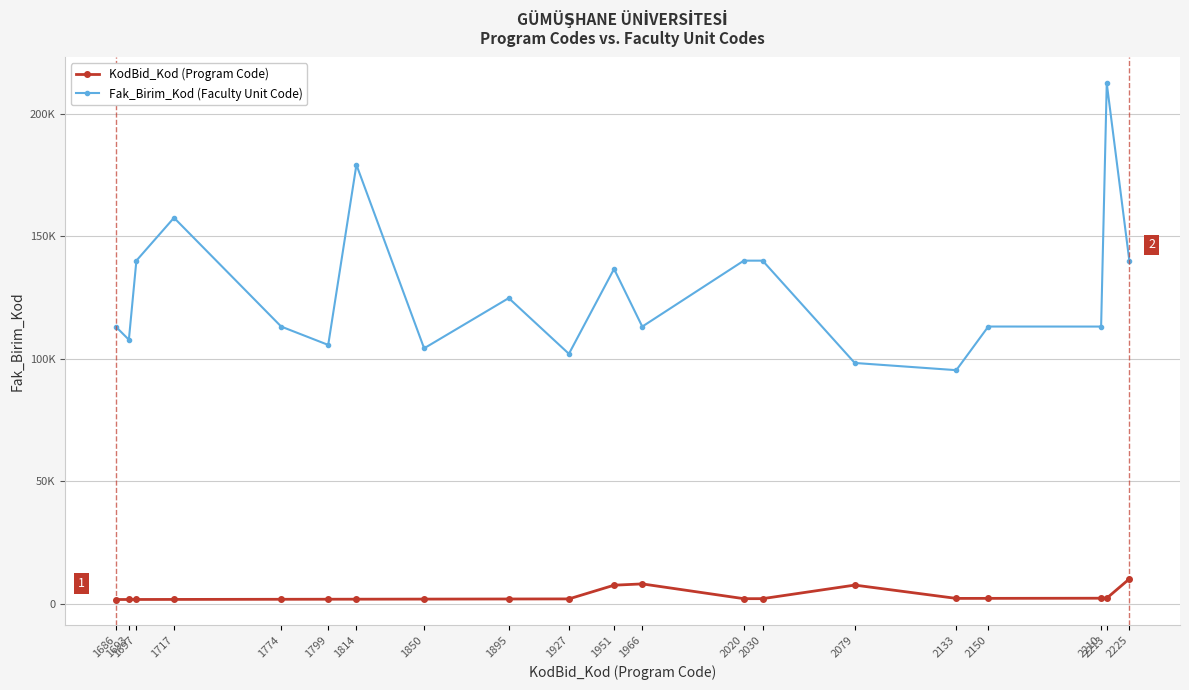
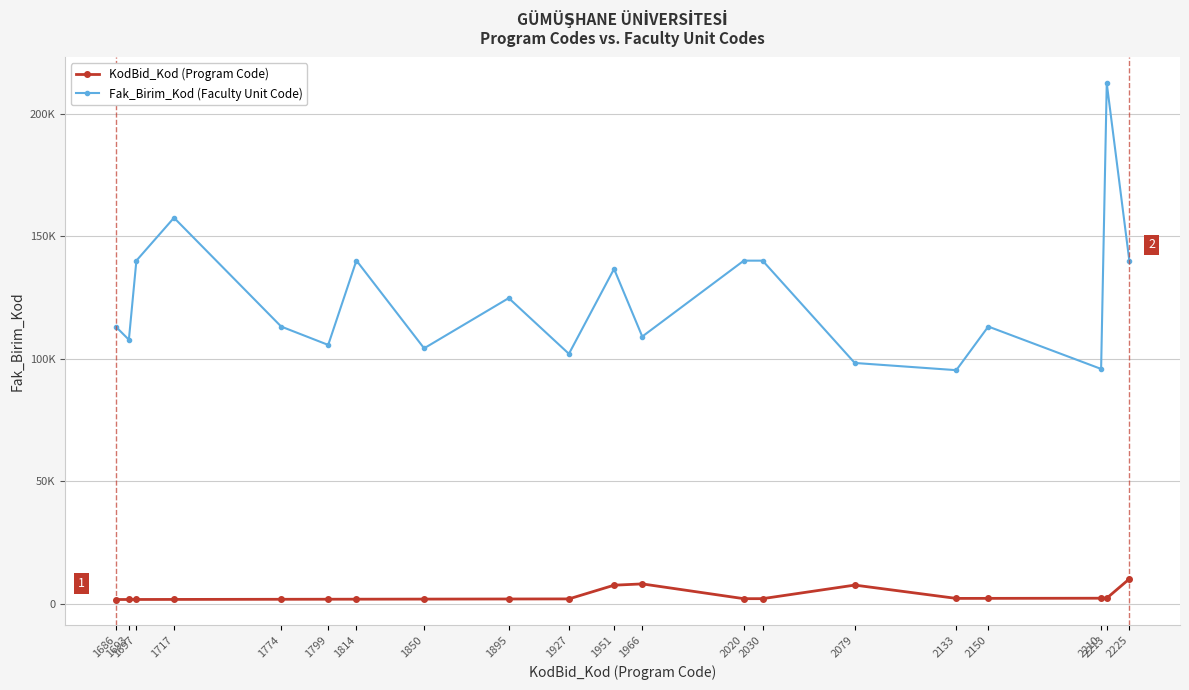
  {
    "KodBid_Kod (Program Code)": {
      "1686": 2000,
      "1693": 2000,
      "1697": 2000,
      "1717": 2000,
      "1774": 2000,
      "1799": 2000,
      "1814": 2000,
      "1850": 2000,
      "1895": 2000,
      "1927": 2000,
      "1951": 8000,
      "1966": 8000,
      "2020": 2000,
      "2030": 2000,
      "2079": 8000,
      "2133": 2000,
      "2150": 2000,
      "2210": 2000,
      "2213": 2000,
      "2225": 10000
    },
    "Fak_Birim_Kod (Faculty Unit Code)": {
      "1686": 113000,
      "1693": 108000,
      "1697": 140000,
      "1717": 157000,
      "1774": 113000,
      "1799": 106000,
-     "1814": 179000,
+     "1814": 140000,
      "1850": 104000,
      "1895": 125000,
      "1927": 102000,
      "1951": 137000,
-     "1966": 113000,
+     "1966": 109000,
      "2020": 140000,
      "2030": 140000,
      "2079": 98000,
      "2133": 95000,
      "2150": 113000,
-     "2210": 113000,
+     "2210": 96000,
      "2213": 212000
    }
  }
